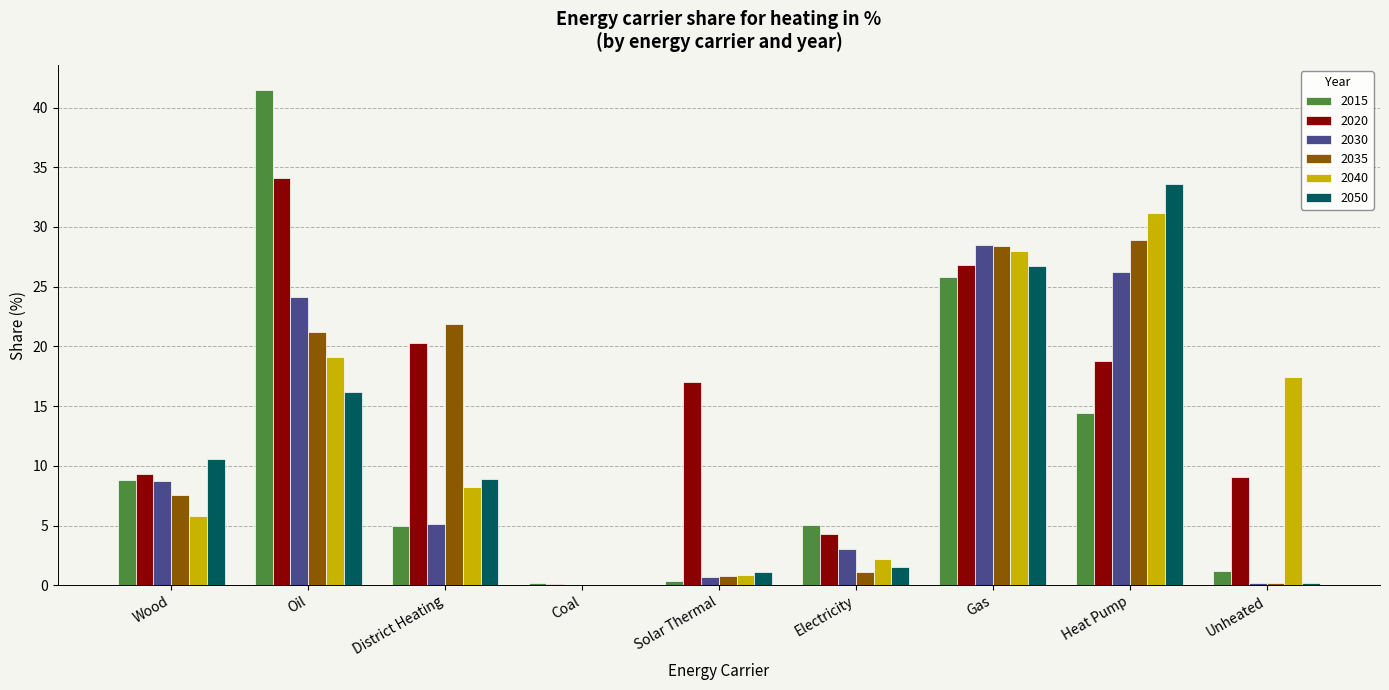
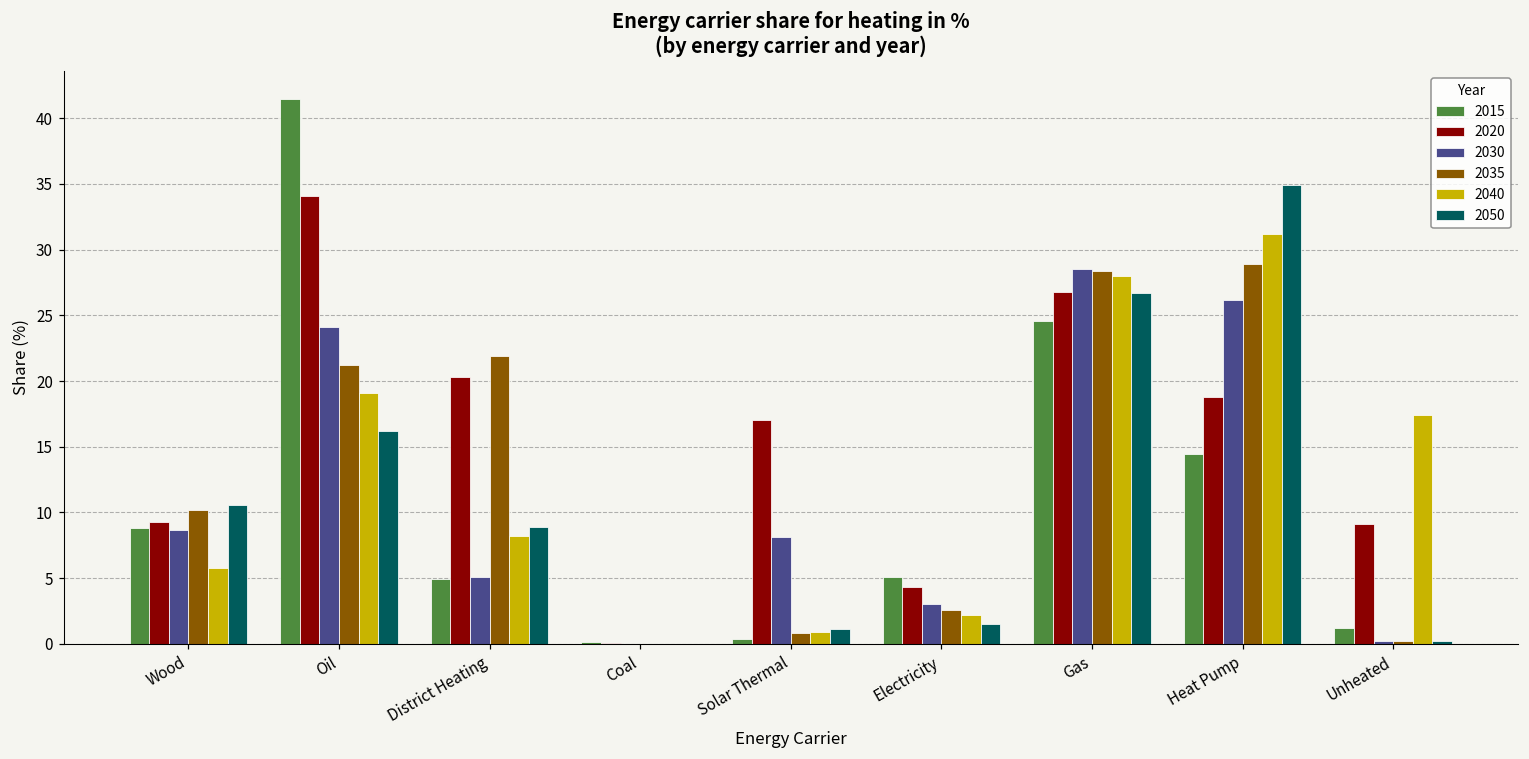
  {
    "2015": {
      "Wood": 8.8,
      "Oil": 41.5,
      "District Heating": 5.0,
      "Solar Thermal": 0.4,
      "Electricity": 5.1,
-     "Gas": 25.8,
+     "Gas": 24.6,
      "Heat Pump": 14.4,
      "Unheated": 1.2
    },
    "2020": {
      "Wood": 9.3,
      "Oil": 34.1,
      "District Heating": 20.3,
      "Solar Thermal": 17.0,
      "Electricity": 4.3,
      "Gas": 26.8,
      "Heat Pump": 18.8,
      "Unheated": 9.1
    },
    "2030": {
      "Wood": 8.7,
      "Oil": 24.1,
      "District Heating": 5.1,
      "Coal": 0.0,
-     "Solar Thermal": 0.7,
+     "Solar Thermal": 8.1,
      "Electricity": 3.0,
      "Gas": 28.5,
      "Heat Pump": 26.2
    },
    "2035": {
-     "Wood": 7.6,
+     "Wood": 10.2,
      "Oil": 21.2,
      "District Heating": 21.9,
      "Coal": 0.0,
      "Solar Thermal": 0.8,
-     "Electricity": 1.1,
+     "Electricity": 2.6,
      "Gas": 28.4,
      "Heat Pump": 28.9
    },
    "2040": {
      "Wood": 5.8,
      "Oil": 19.1,
      "District Heating": 8.2,
      "Coal": 0.0,
      "Solar Thermal": 0.9,
      "Electricity": 2.2,
      "Gas": 28.0,
      "Heat Pump": 31.2,
      "Unheated": 17.4
    },
    "2050": {
      "Wood": 10.6,
      "Oil": 16.2,
      "District Heating": 8.9,
      "Coal": 0.0,
      "Solar Thermal": 1.1,
      "Electricity": 1.5,
      "Gas": 26.7,
-     "Heat Pump": 33.6
+     "Heat Pump": 34.9
    }
  }
